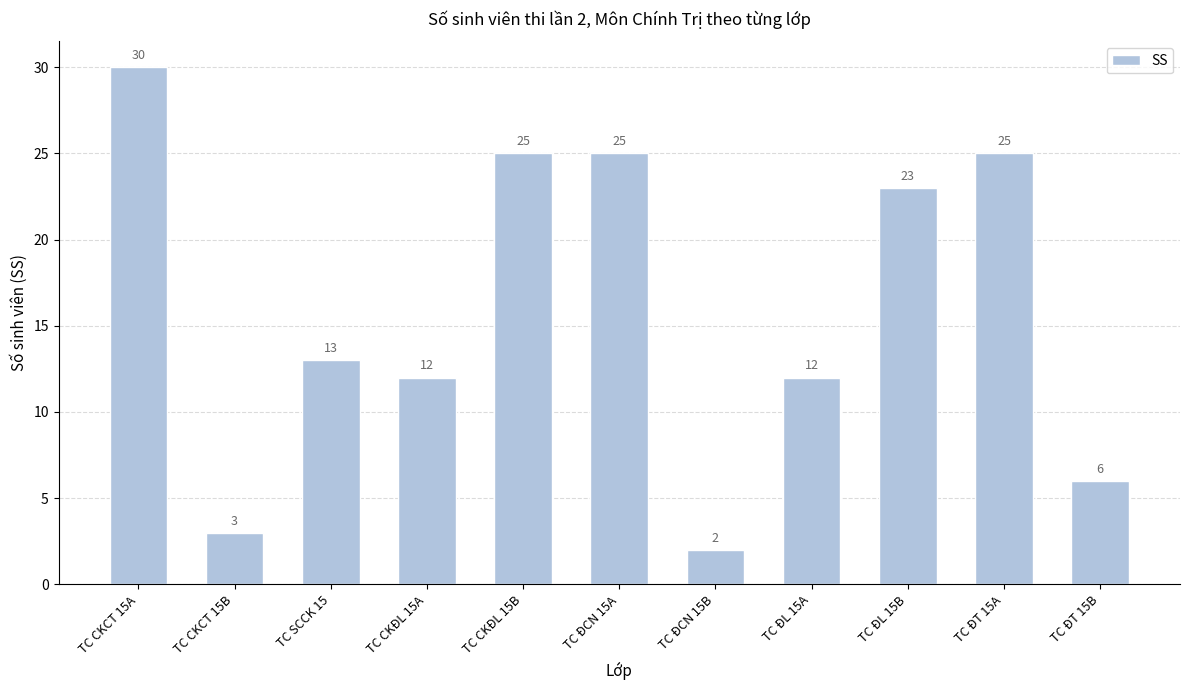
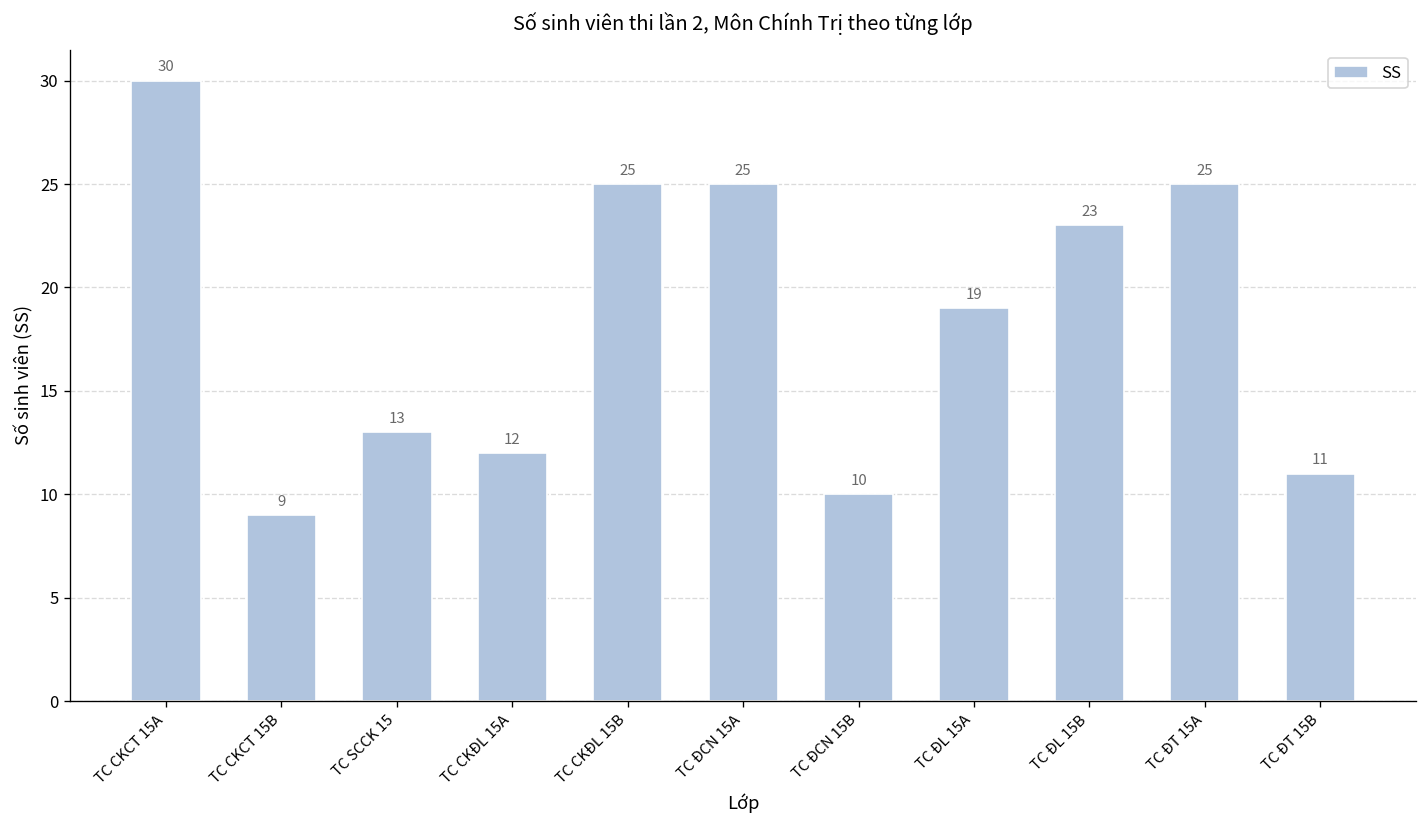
  {
    "TC CKCT 15A": 30,
-   "TC CKCT 15B": 3,
+   "TC CKCT 15B": 9,
    "TC SCCK 15": 13,
    "TC CKĐL 15A": 12,
    "TC CKĐL 15B": 25,
    "TC ĐCN 15A": 25,
-   "TC ĐCN 15B": 2,
-   "TC ĐL 15A": 12,
+   "TC ĐCN 15B": 10,
+   "TC ĐL 15A": 19,
    "TC ĐL 15B": 23,
    "TC ĐT 15A": 25,
-   "TC ĐT 15B": 6
+   "TC ĐT 15B": 11
  }
